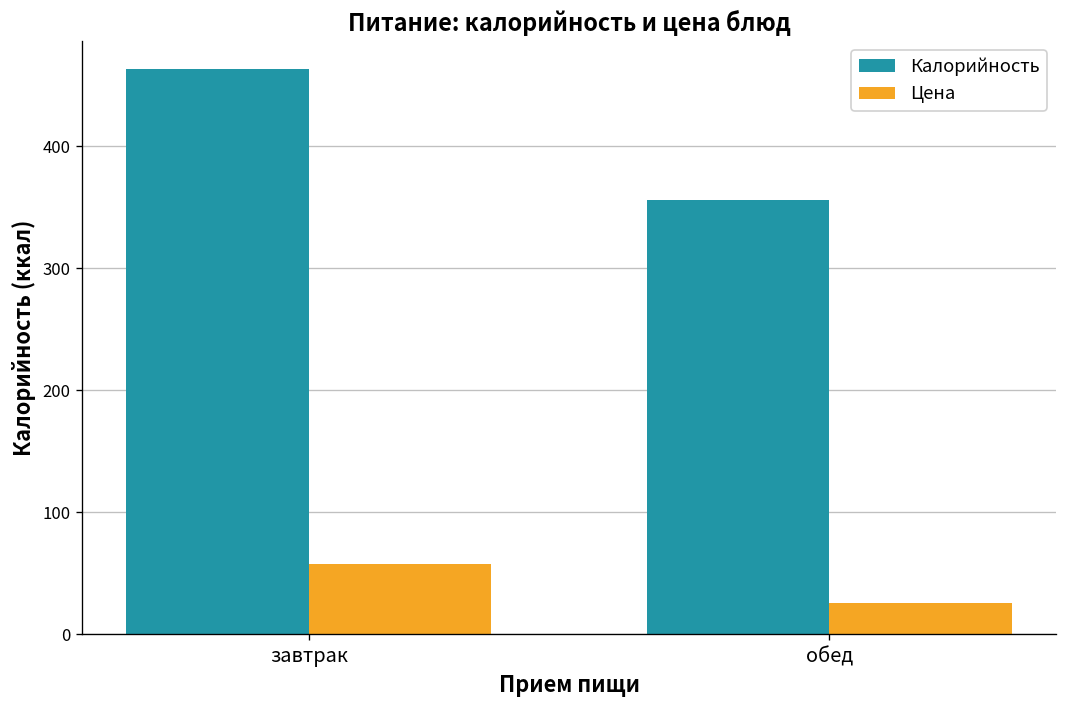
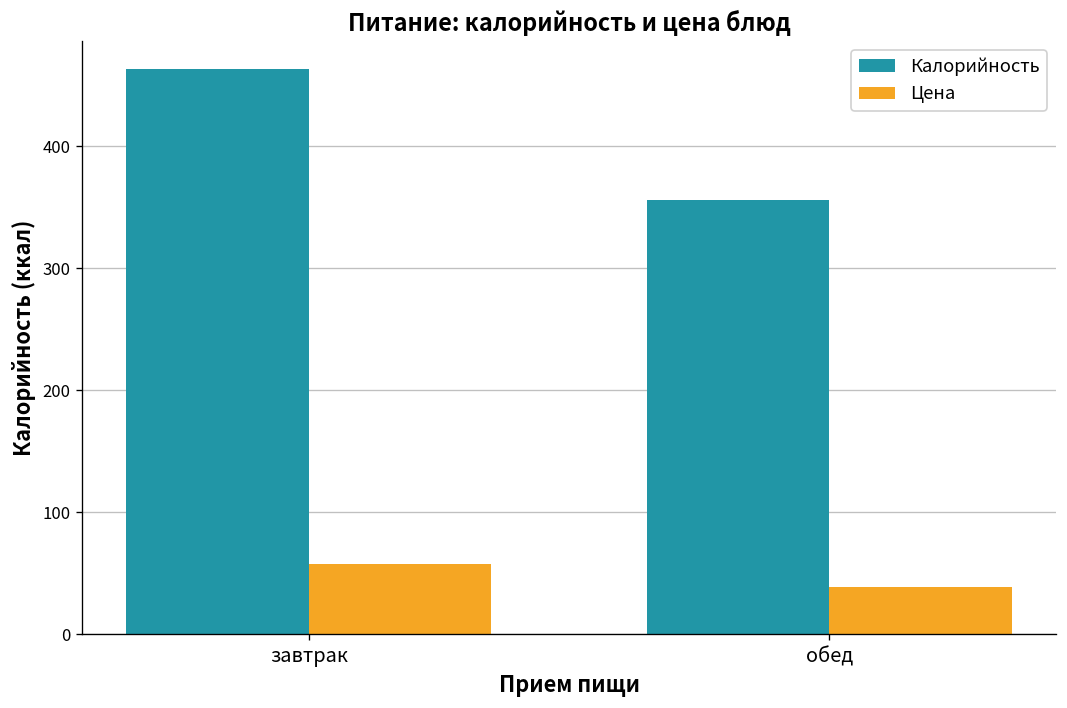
  {
    "Калорийность": {
      "завтрак": 463,
      "обед": 356
    },
    "Цена": {
      "завтрак": 58,
-     "обед": 26
+     "обед": 39
    }
  }
